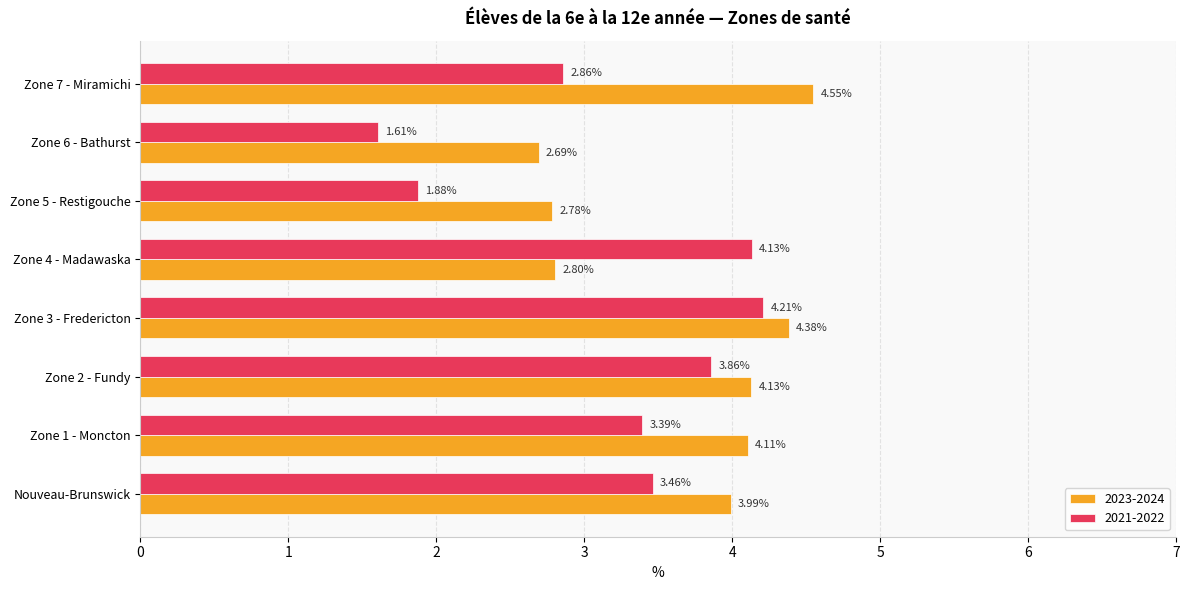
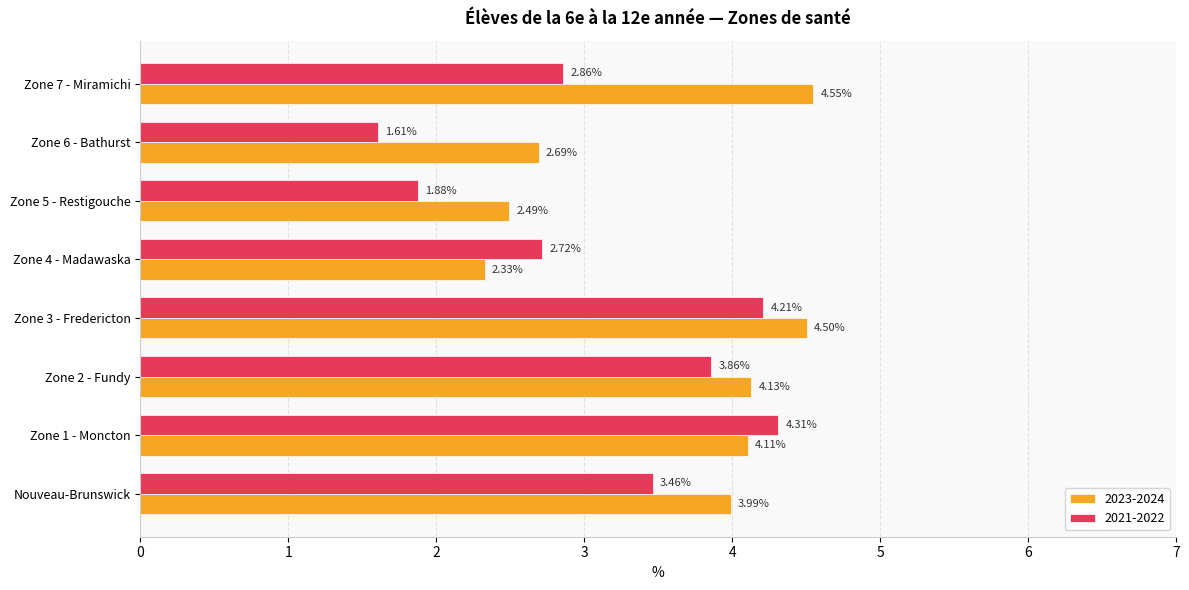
  {
    "2023-2024": {
      "Zone 7 - Miramichi": "4.55%",
      "Zone 6 - Bathurst": "2.69%",
-     "Zone 5 - Restigouche": "2.78%",
-     "Zone 4 - Madawaska": "2.80%",
-     "Zone 3 - Fredericton": "4.38%",
+     "Zone 5 - Restigouche": "2.49%",
+     "Zone 4 - Madawaska": "2.33%",
+     "Zone 3 - Fredericton": "4.50%",
      "Zone 2 - Fundy": "4.13%",
      "Zone 1 - Moncton": "4.11%",
      "Nouveau-Brunswick": "3.99%"
    },
    "2021-2022": {
      "Zone 7 - Miramichi": "2.86%",
      "Zone 6 - Bathurst": "1.61%",
      "Zone 5 - Restigouche": "1.88%",
-     "Zone 4 - Madawaska": "4.13%",
+     "Zone 4 - Madawaska": "2.72%",
      "Zone 3 - Fredericton": "4.21%",
      "Zone 2 - Fundy": "3.86%",
-     "Zone 1 - Moncton": "3.39%",
+     "Zone 1 - Moncton": "4.31%",
      "Nouveau-Brunswick": "3.46%"
    }
  }
